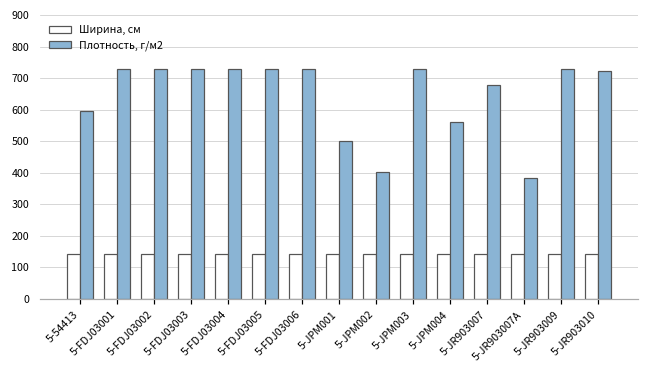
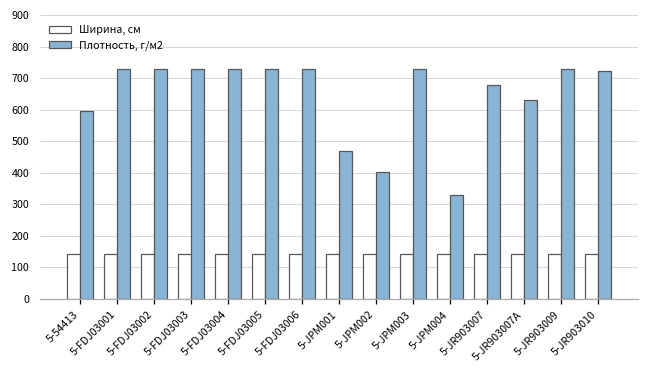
  {
    "Ширина, см": {
      "5-54413": 140,
      "5-FDJ03001": 140,
      "5-FDJ03002": 140,
      "5-FDJ03003": 140,
      "5-FDJ03004": 140,
      "5-FDJ03005": 140,
      "5-FDJ03006": 140,
      "5-JPM001": 140,
      "5-JPM002": 140,
      "5-JPM003": 140,
      "5-JPM004": 140,
      "5-JR903007": 140,
      "5-JR903007A": 140,
      "5-JR903009": 140,
      "5-JR903010": 140
    },
    "Плотность, г/м2": {
      "5-54413": 600,
      "5-FDJ03001": 730,
      "5-FDJ03002": 730,
      "5-FDJ03003": 730,
      "5-FDJ03004": 730,
      "5-FDJ03005": 730,
      "5-FDJ03006": 730,
-     "5-JPM001": 500,
+     "5-JPM001": 470,
      "5-JPM002": 400,
      "5-JPM003": 730,
-     "5-JPM004": 560,
+     "5-JPM004": 330,
      "5-JR903007": 680,
-     "5-JR903007A": 390,
+     "5-JR903007A": 630,
      "5-JR903009": 730,
      "5-JR903010": 720
    }
  }
